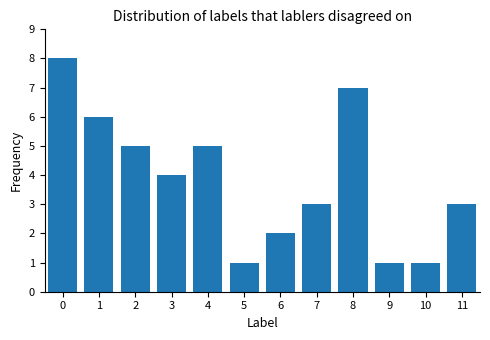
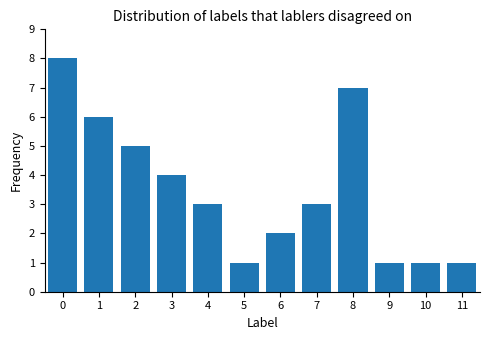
  {
    "0": 8,
    "1": 6,
    "2": 5,
    "3": 4,
-   "4": 5,
+   "4": 3,
    "5": 1,
    "6": 2,
    "7": 3,
    "8": 7,
    "9": 1,
    "10": 1,
-   "11": 3
+   "11": 1
  }
